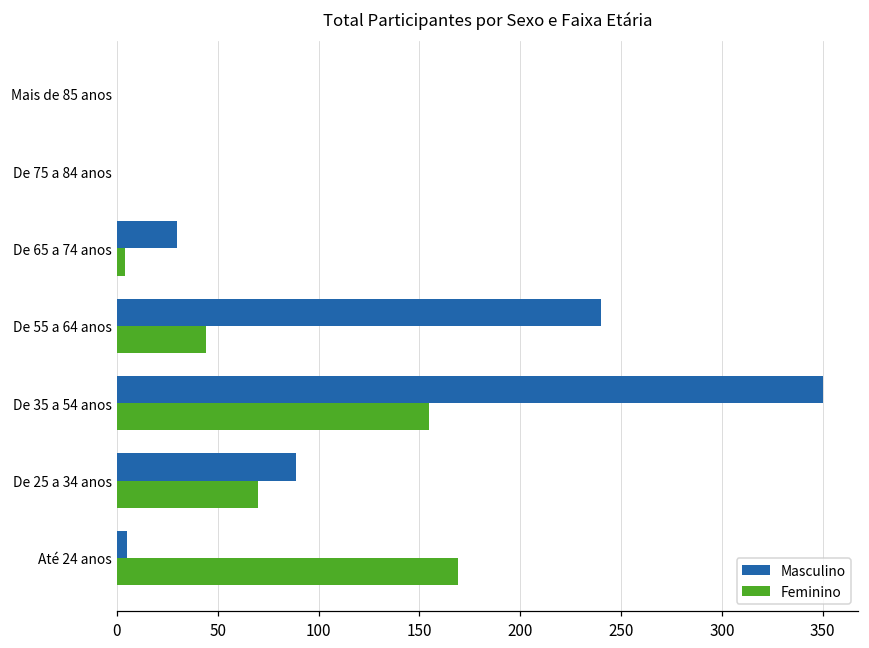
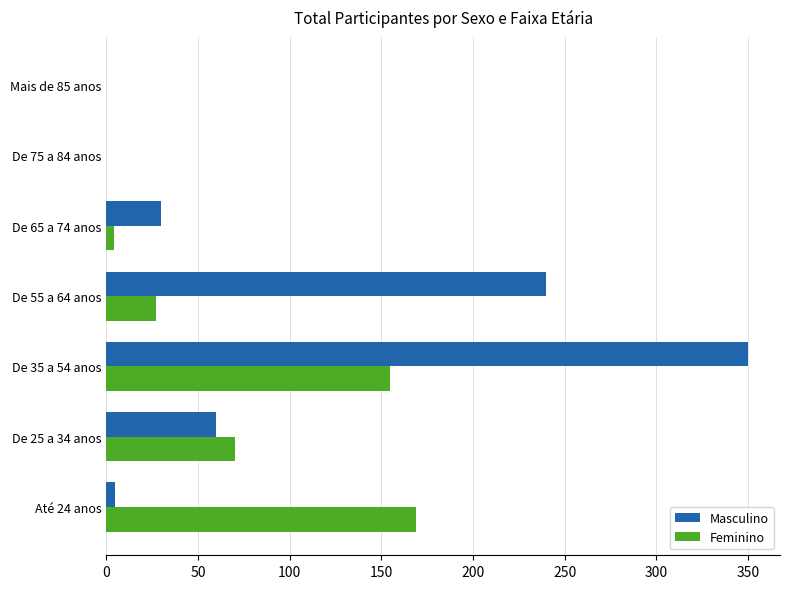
  {
    "Masculino": {
      "Mais de 85 anos": 0,
      "De 75 a 84 anos": 0,
      "De 65 a 74 anos": 30,
      "De 55 a 64 anos": 240,
      "De 35 a 54 anos": 350,
-     "De 25 a 34 anos": 89,
+     "De 25 a 34 anos": 60,
      "Até 24 anos": 5
    },
    "Feminino": {
      "Mais de 85 anos": 0,
      "De 75 a 84 anos": 0,
      "De 65 a 74 anos": 4,
-     "De 55 a 64 anos": 44,
+     "De 55 a 64 anos": 27,
      "De 35 a 54 anos": 155,
      "De 25 a 34 anos": 70,
      "Até 24 anos": 169
    }
  }
